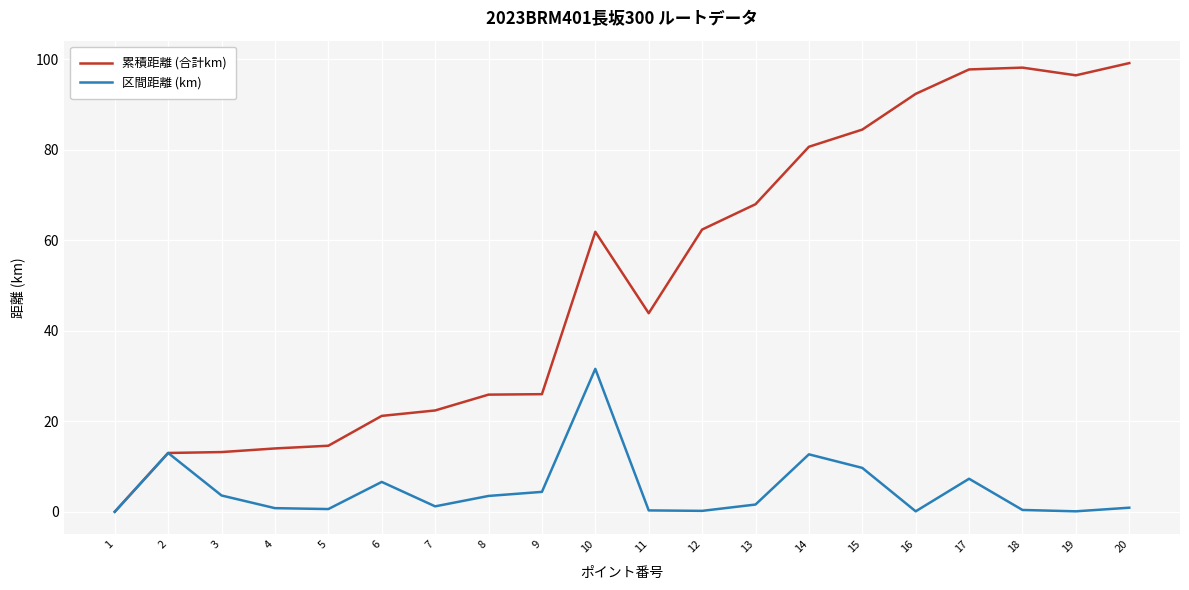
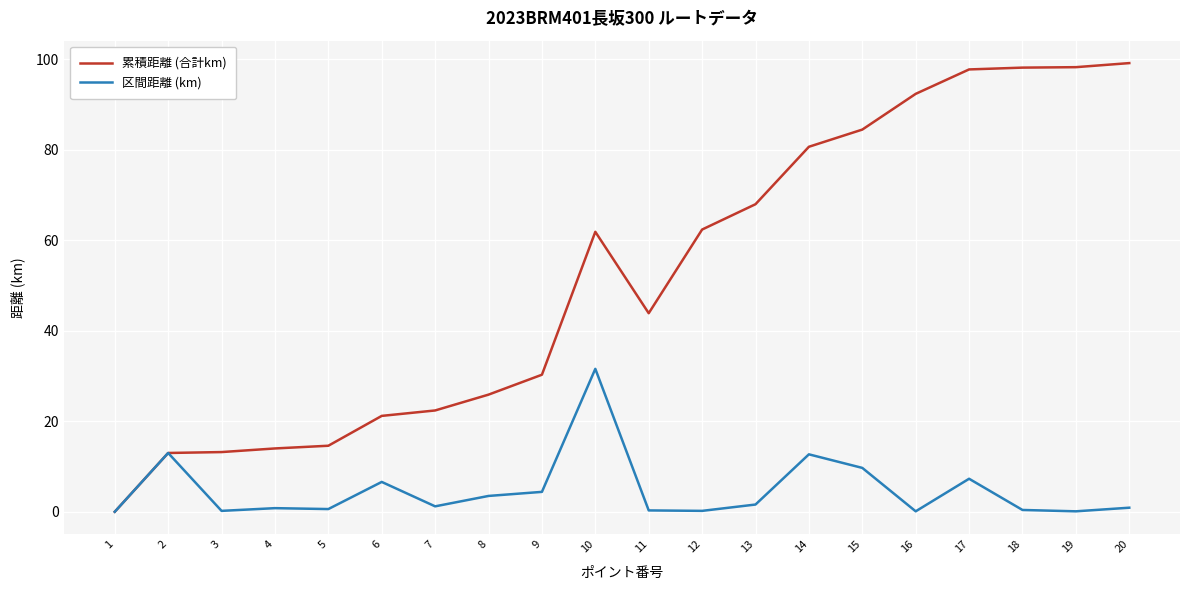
  {
    "累積距離 (合計km)": {
      "3": 13,
      "4": 14,
      "5": 15,
      "6": 21,
      "7": 22,
      "8": 26,
-     "9": 26,
+     "9": 30,
      "10": 62,
      "11": 44,
      "12": 62,
      "13": 68,
      "14": 81,
      "15": 85,
      "16": 92,
      "17": 98,
      "18": 98,
-     "19": 97,
+     "19": 98,
      "20": 99
    },
    "区間距離 (km)": {
-     "3": 4,
+     "3": 0,
      "4": 1,
      "5": 1,
      "6": 7,
      "7": 1,
      "8": 4,
      "9": 4,
      "10": 32,
      "11": 0,
      "12": 0,
      "13": 2,
      "14": 13,
      "15": 10,
      "16": 0,
      "17": 7,
      "18": 0,
      "19": 0,
      "20": 1
    }
  }
